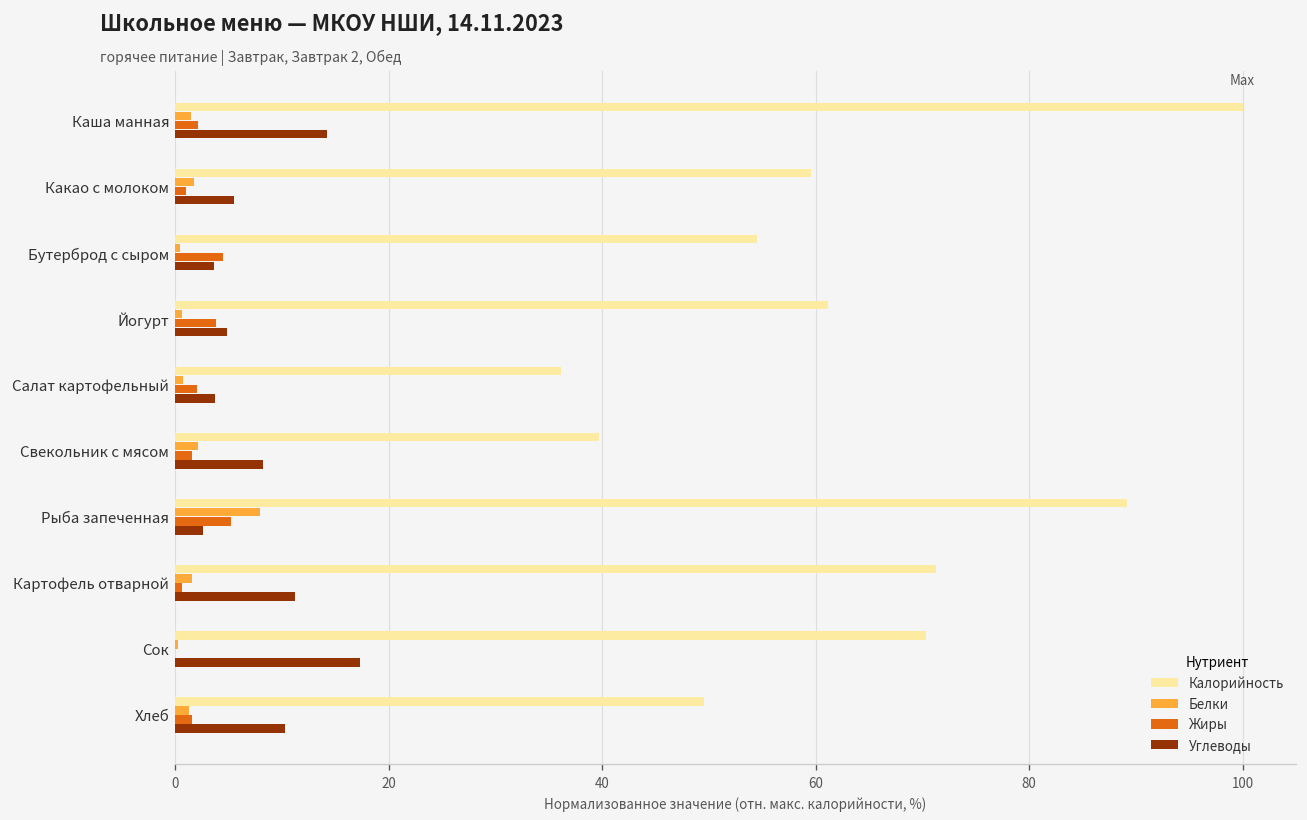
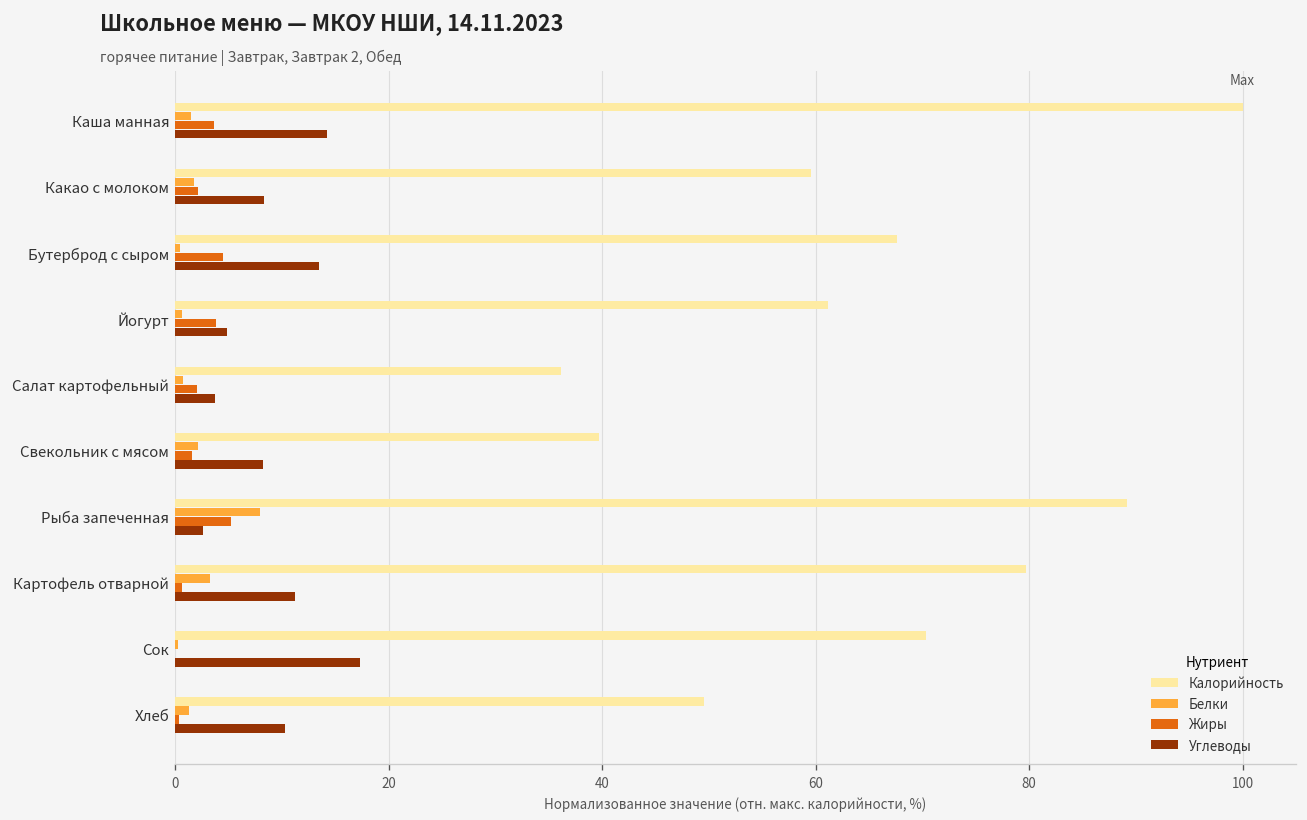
  {
    "Калорийность": {
      "Каша манная": 100,
      "Какао с молоком": 60,
-     "Бутерброд с сыром": 55,
+     "Бутерброд с сыром": 68,
      "Йогурт": 61,
      "Салат картофельный": 36,
      "Свекольник с мясом": 40,
      "Рыба запеченная": 89,
-     "Картофель отварной": 71,
+     "Картофель отварной": 80,
      "Сок": 70,
      "Хлеб": 50
    },
    "Белки": {
      "Каша манная": 1,
      "Какао с молоком": 2,
      "Бутерброд с сыром": 1,
      "Йогурт": 1,
      "Салат картофельный": 1,
      "Свекольник с мясом": 2,
      "Рыба запеченная": 8,
-     "Картофель отварной": 2,
+     "Картофель отварной": 3,
      "Хлеб": 1
    },
    "Жиры": {
-     "Каша манная": 2,
-     "Какао с молоком": 1,
+     "Каша манная": 4,
+     "Какао с молоком": 2,
      "Бутерброд с сыром": 5,
      "Йогурт": 4,
      "Салат картофельный": 2,
      "Свекольник с мясом": 2,
      "Рыба запеченная": 5,
      "Картофель отварной": 1,
      "Сок": 0,
-     "Хлеб": 2
+     "Хлеб": 0
    },
    "Углеводы": {
      "Каша манная": 14,
-     "Какао с молоком": 6,
-     "Бутерброд с сыром": 4,
+     "Какао с молоком": 8,
+     "Бутерброд с сыром": 13,
      "Йогурт": 5,
      "Салат картофельный": 4,
      "Свекольник с мясом": 8,
      "Рыба запеченная": 3,
      "Картофель отварной": 11,
      "Сок": 17,
      "Хлеб": 10
    }
  }
